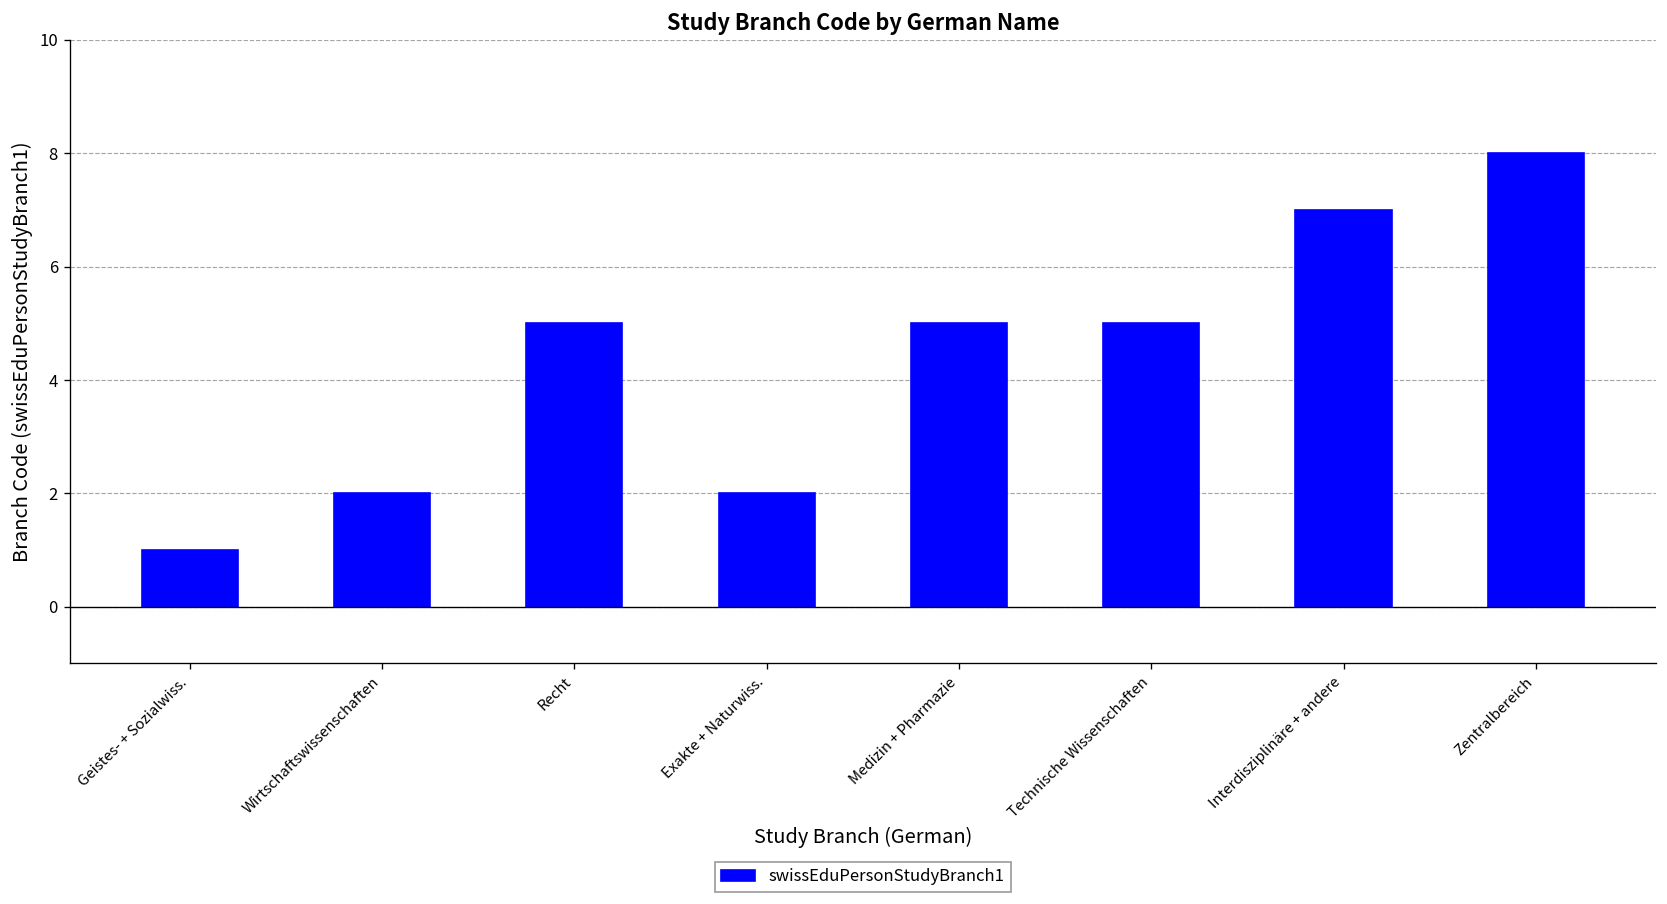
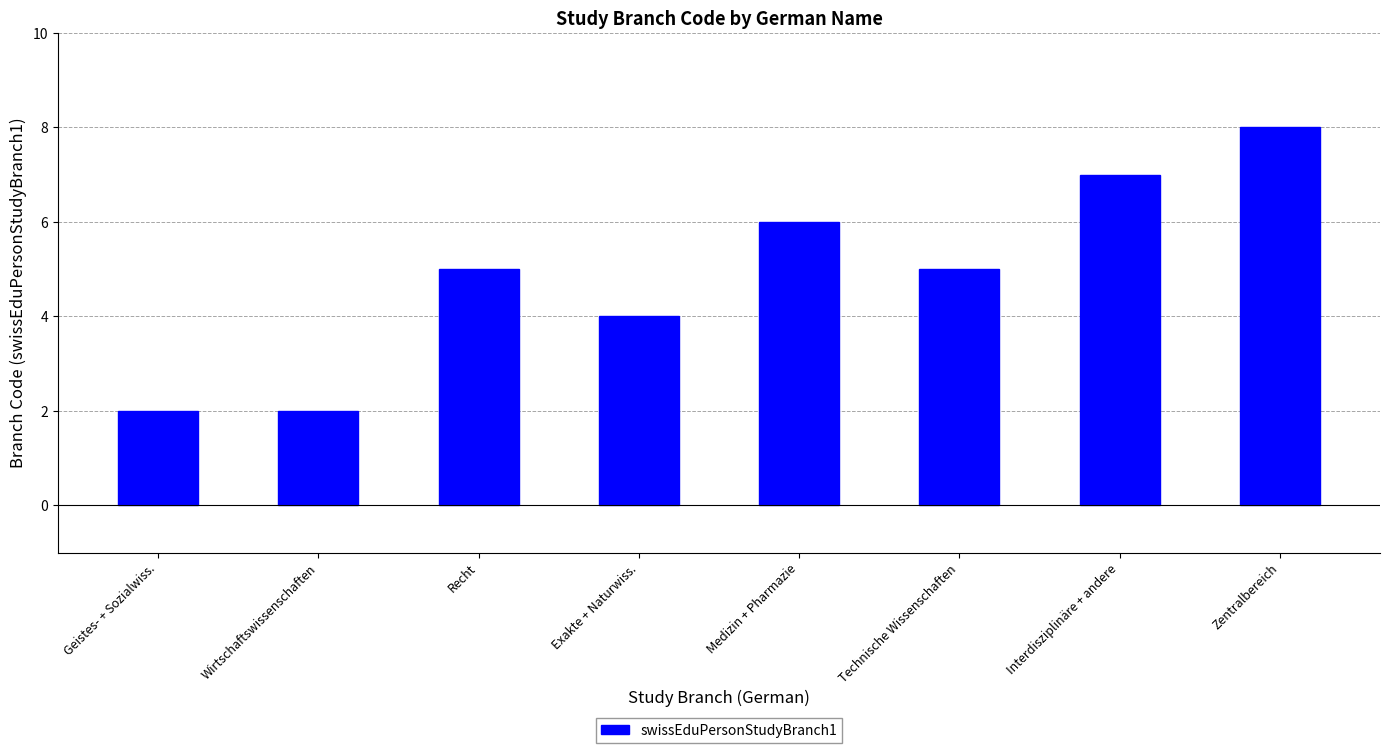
  {
-   "Geistes- + Sozialwiss.": 1,
+   "Geistes- + Sozialwiss.": 2,
    "Wirtschaftswissenschaften": 2,
    "Recht": 5,
-   "Exakte + Naturwiss.": 2,
-   "Medizin + Pharmazie": 5,
+   "Exakte + Naturwiss.": 4,
+   "Medizin + Pharmazie": 6,
    "Technische Wissenschaften": 5,
    "Interdisziplinäre + andere": 7,
    "Zentralbereich": 8
  }
